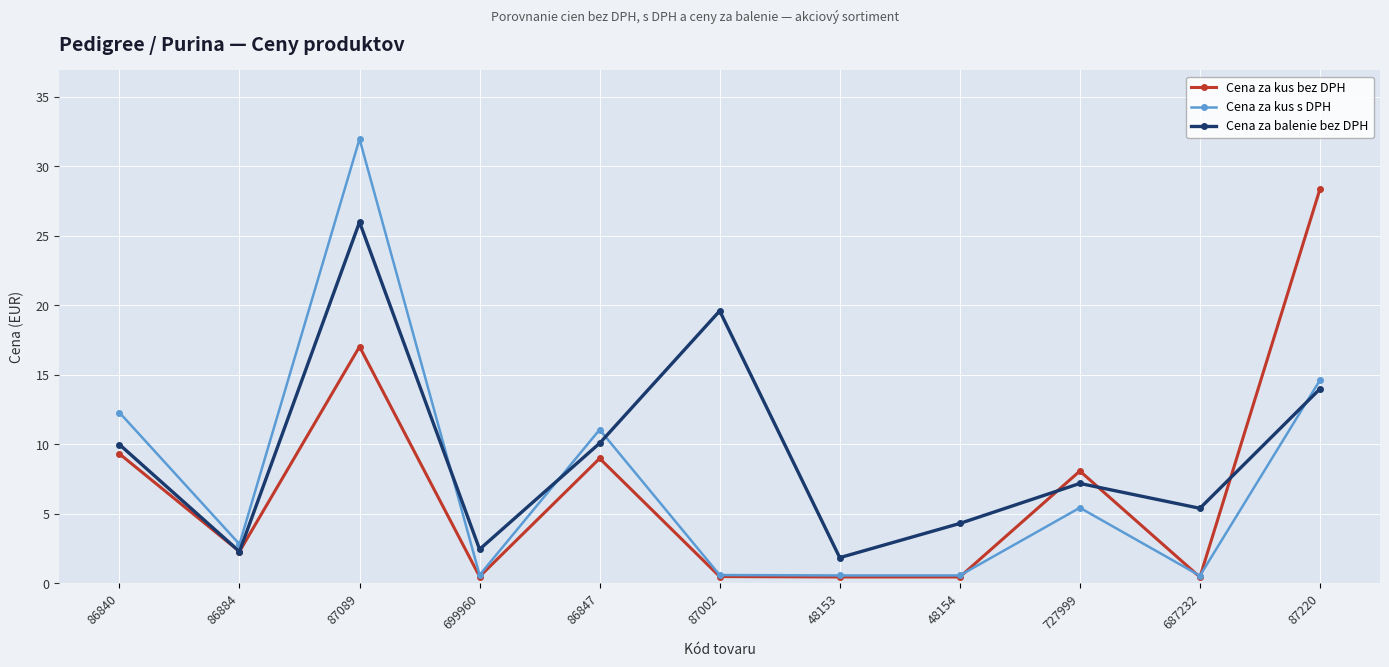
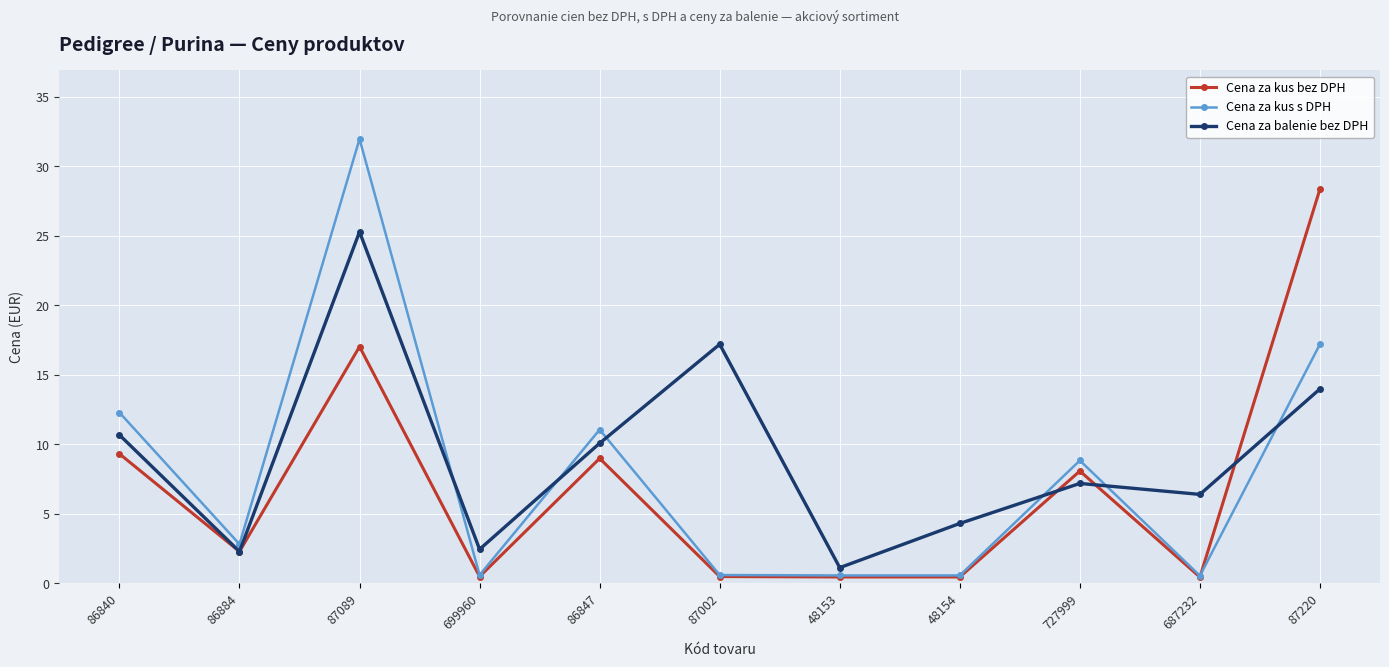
  {
    "Cena za kus bez DPH": {
      "86840": 9.3,
      "87089": 17.0,
      "86847": 9.0,
      "727999": 8.1,
      "87220": 28.4
    },
    "Cena za kus s DPH": {
      "86840": 12.3,
      "86884": 2.8,
      "87089": 32.0,
      "86847": 11.1,
-     "727999": 5.4,
-     "87220": 14.6
+     "727999": 8.8,
+     "87220": 17.2
    },
    "Cena za balenie bez DPH": {
-     "86840": 10.0,
-     "87089": 26.0,
+     "86840": 10.7,
+     "87089": 25.3,
      "699960": 2.5,
      "86847": 10.1,
-     "87002": 19.6,
-     "48153": 1.9,
+     "87002": 17.2,
+     "48153": 1.1,
      "48154": 4.3,
      "727999": 7.2,
-     "687232": 5.4,
+     "687232": 6.4,
      "87220": 14.0
    }
  }
